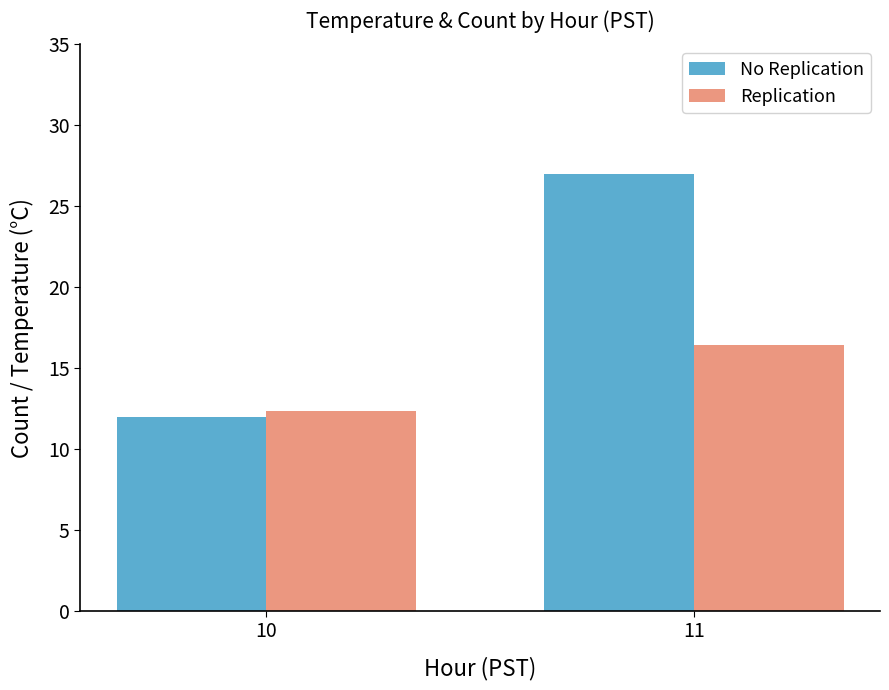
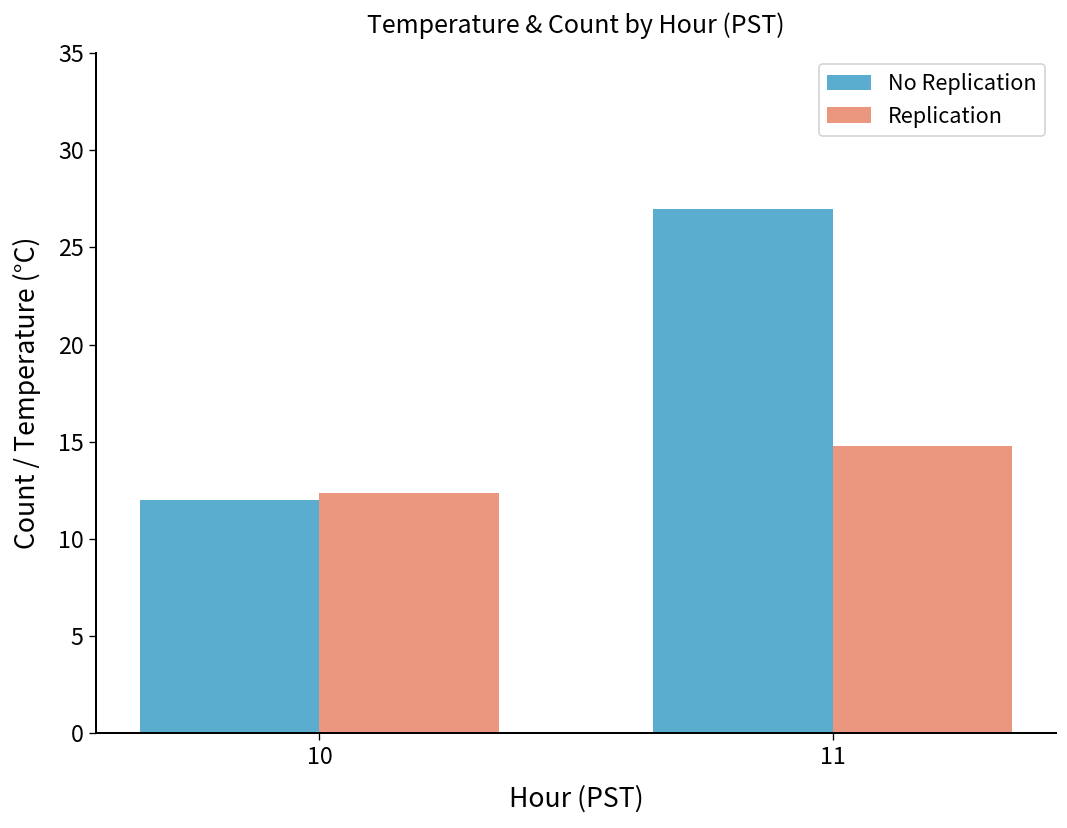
  {
    "No Replication": {
      "10": 12.0,
      "11": 27.0
    },
    "Replication": {
      "10": 12.4,
-     "11": 16.4
+     "11": 14.8
    }
  }
